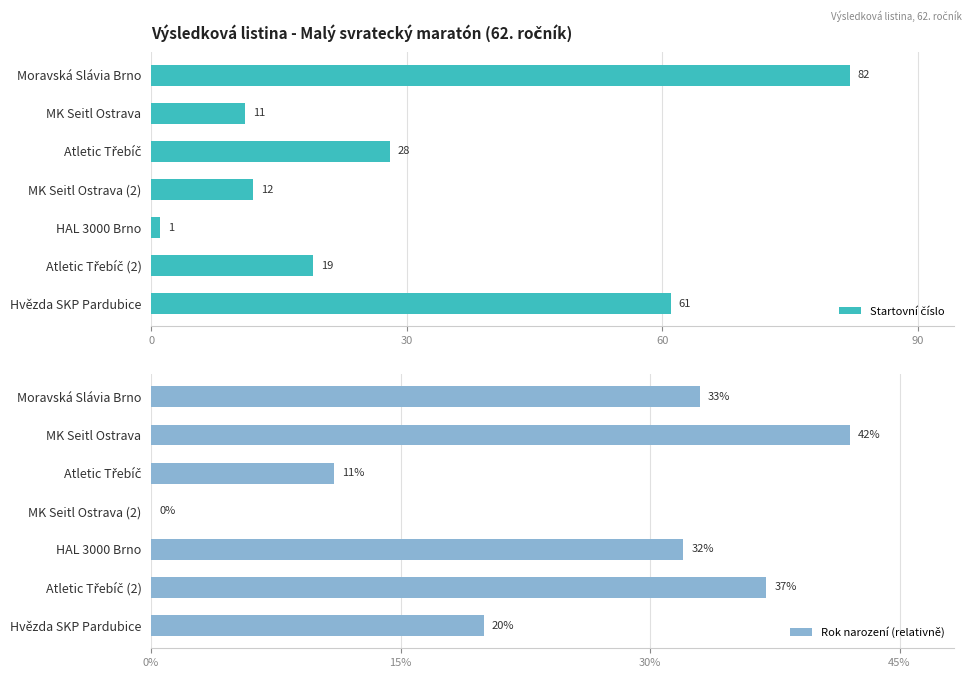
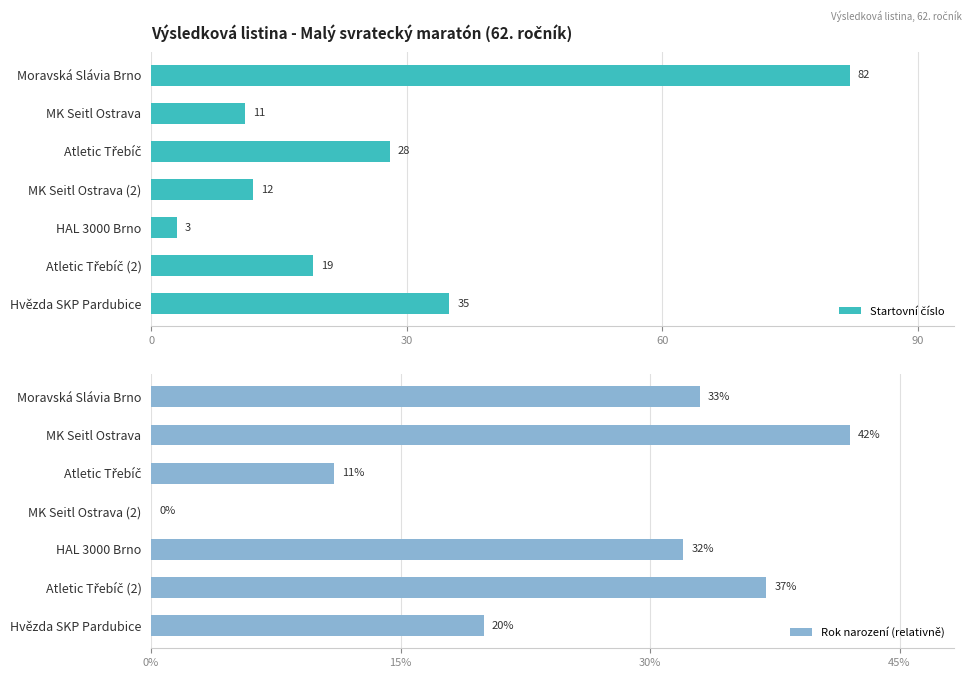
  {
    "Výsledková listina - Malý svratecký maratón (62. ročník)": {
      "Moravská Slávia Brno": 82,
      "MK Seitl Ostrava": 11,
      "Atletic Třebíč": 28,
      "MK Seitl Ostrava (2)": 12,
-     "HAL 3000 Brno": 1,
+     "HAL 3000 Brno": 3,
      "Atletic Třebíč (2)": 19,
-     "Hvězda SKP Pardubice": 61
+     "Hvězda SKP Pardubice": 35
    }
  }
